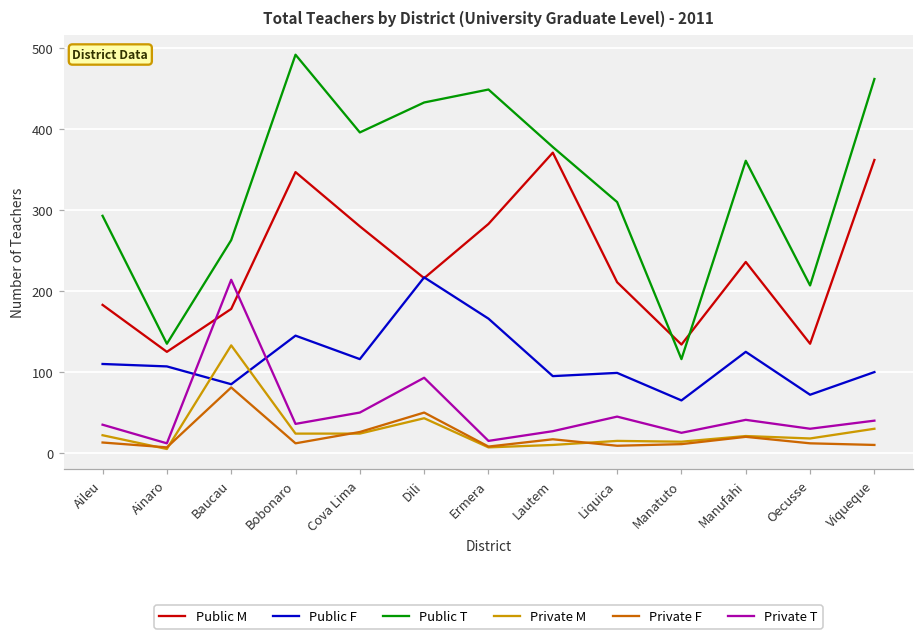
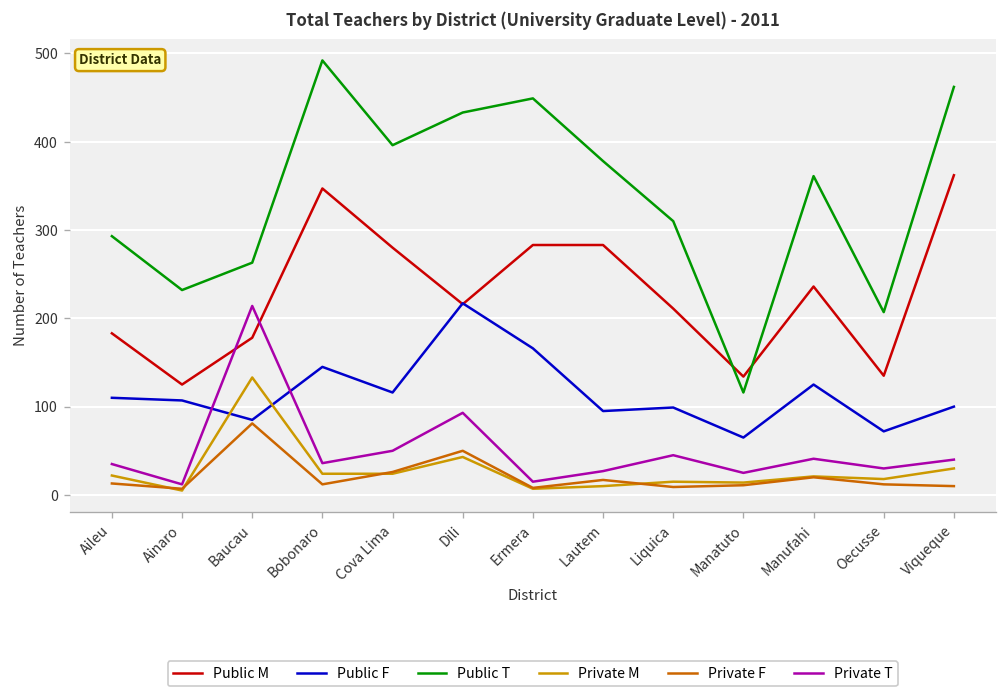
  {
    "Public M": {
      "Aileu": 180,
      "Ainaro": 130,
      "Baucau": 180,
      "Bobonaro": 350,
      "Cova Lima": 280,
      "Ermera": 280,
-     "Lautem": 370,
+     "Lautem": 280,
      "Liquica": 210,
      "Manatuto": 130,
      "Manufahi": 240,
      "Oecusse": 140,
      "Viqueque": 360
    },
    "Public F": {
      "Aileu": 110,
      "Ainaro": 110,
      "Baucau": 90,
      "Bobonaro": 150,
      "Cova Lima": 120,
      "Ermera": 170,
      "Lautem": 100,
      "Liquica": 100,
      "Manatuto": 70,
      "Manufahi": 130,
      "Oecusse": 70,
      "Viqueque": 100
    },
    "Public T": {
      "Aileu": 290,
-     "Ainaro": 140,
+     "Ainaro": 230,
      "Baucau": 260,
      "Bobonaro": 490,
      "Cova Lima": 400,
      "Dili": 430,
      "Ermera": 450,
      "Lautem": 380,
      "Liquica": 310,
      "Manatuto": 120,
      "Manufahi": 360,
      "Oecusse": 210,
      "Viqueque": 460
    },
    "Private T": {
      "Aileu": 40,
      "Ainaro": 10,
      "Baucau": 210,
      "Bobonaro": 40,
      "Cova Lima": 50,
      "Dili": 90,
      "Ermera": 20,
      "Lautem": 30,
      "Liquica": 50,
      "Manatuto": 30,
      "Manufahi": 40,
      "Oecusse": 30,
      "Viqueque": 40
    }
  }
